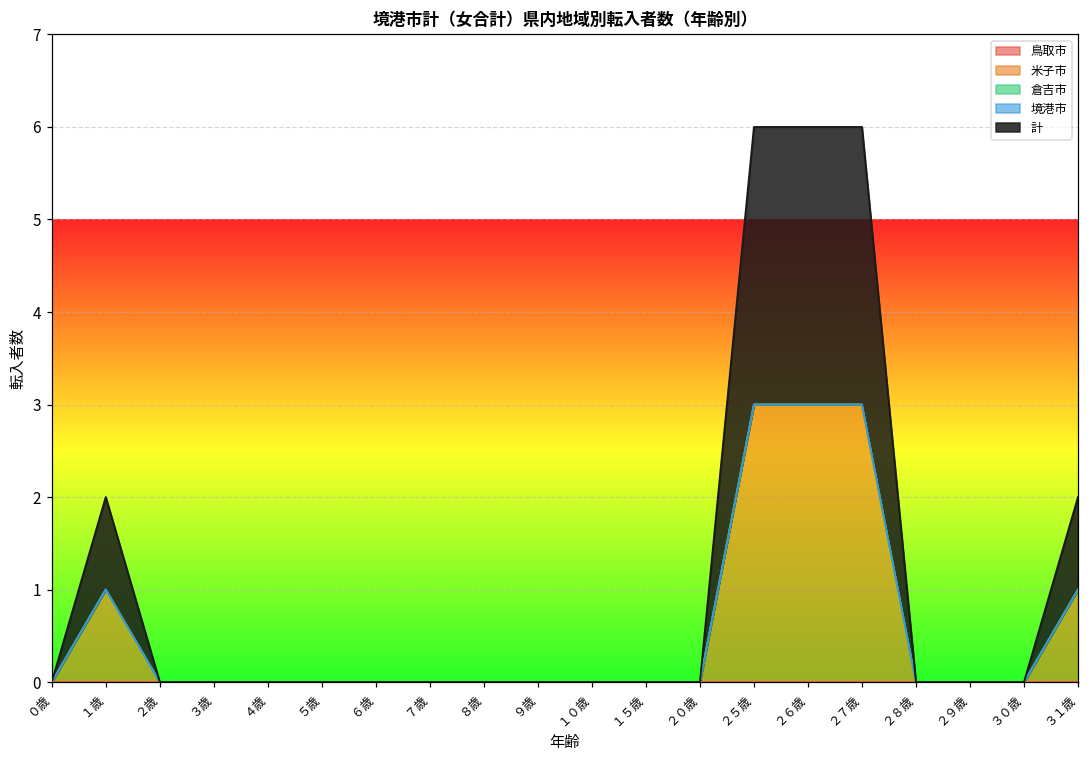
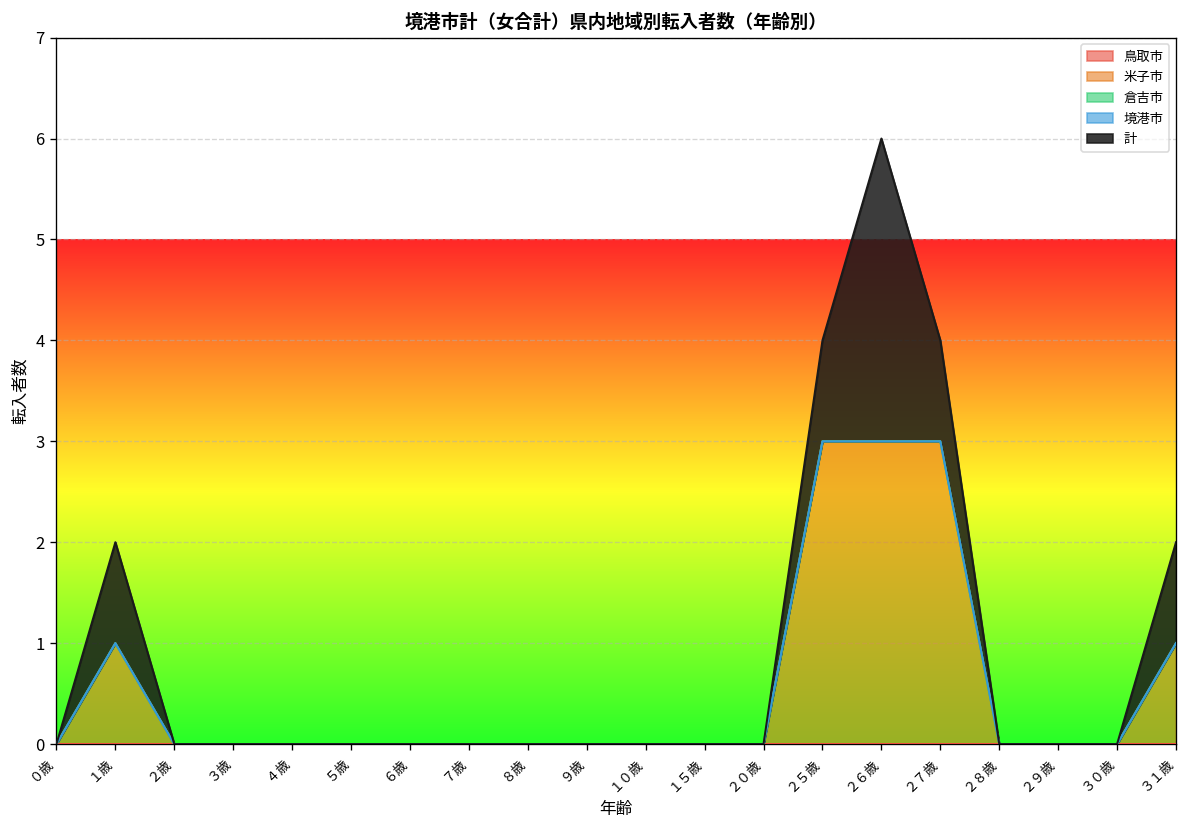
  {
    "鳥取市": {
      "１歳": 0,
      "２５歳": 0,
      "２６歳": 0,
      "２７歳": 0,
      "３１歳": 0
    },
    "境港市": {
      "１歳": 1,
      "２５歳": 3,
      "２６歳": 3,
      "２７歳": 3,
      "３１歳": 1
    },
    "計": {
      "１歳": 1,
-     "２５歳": 3,
+     "２５歳": 1,
      "２６歳": 3,
-     "２７歳": 3,
+     "２７歳": 1,
      "３１歳": 1
    }
  }
